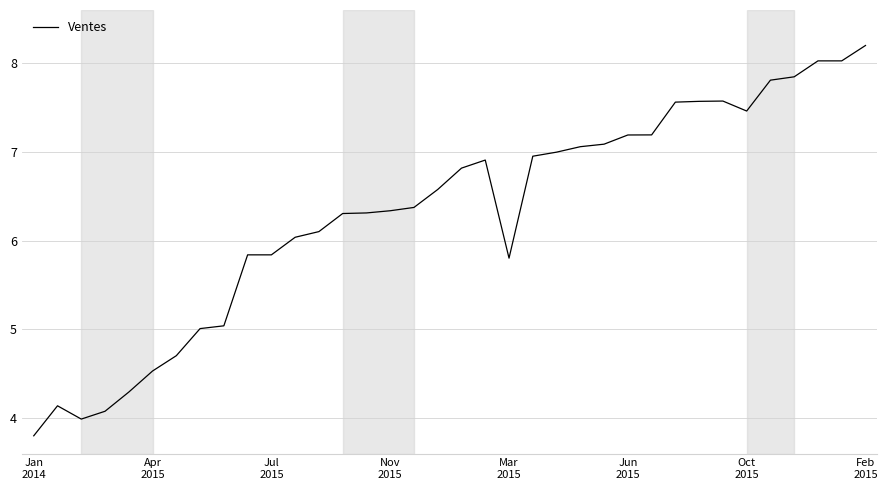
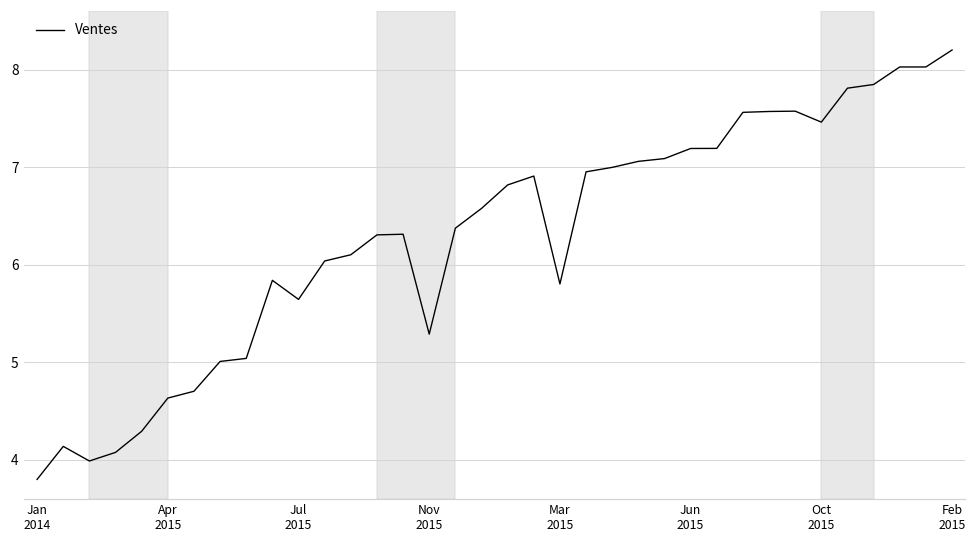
  {
    "Jan 2014": 3.8,
-   "Apr 2015": 4.5,
-   "Jul 2015": 5.8,
-   "Nov 2015": 6.3,
+   "Apr 2015": 4.6,
+   "Jul 2015": 5.6,
+   "Nov 2015": 5.3,
    "Mar 2015": 5.8,
    "Jun 2015": 7.2,
    "Oct 2015": 7.5,
    "Feb 2015": 8.2
  }
